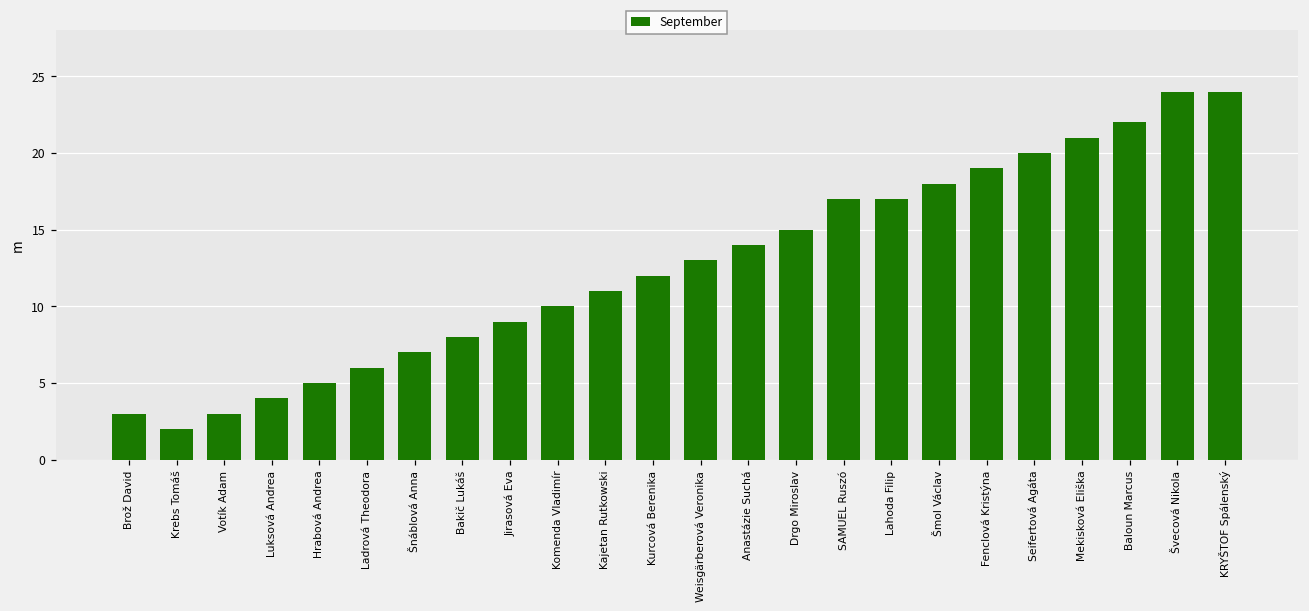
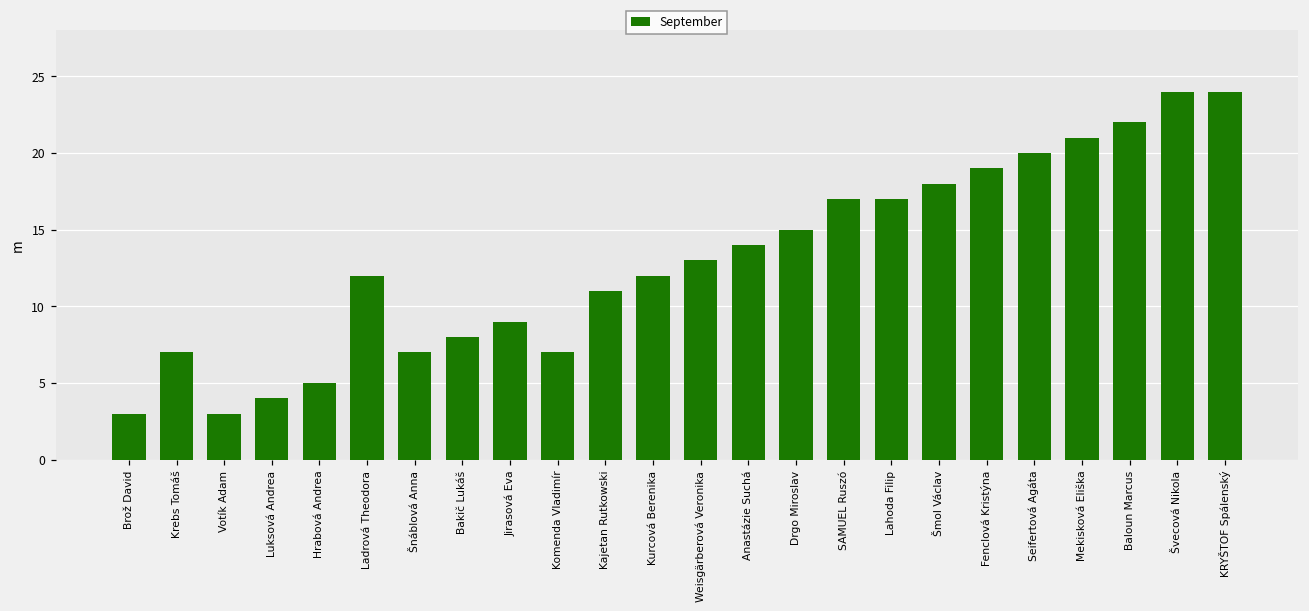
  {
    "Brož David": 3,
-   "Krebs Tomáš": 2,
+   "Krebs Tomáš": 7,
    "Votík Adam": 3,
    "Luksová Andrea": 4,
    "Hrabová Andrea": 5,
-   "Ladrová Theodora": 6,
+   "Ladrová Theodora": 12,
    "Šnáblová Anna": 7,
    "Bakič Lukáš": 8,
    "Jirasová Eva": 9,
-   "Komenda Vladimír": 10,
+   "Komenda Vladimír": 7,
    "Kajetan Rutkowski": 11,
    "Kurcová Berenika": 12,
    "Weisgärberová Veronika": 13,
    "Anastázie Suchá": 14,
    "Drgo Miroslav": 15,
    "SAMUEL Ruszó": 17,
    "Lahoda Filip": 17,
    "Šmol Václav": 18,
    "Fenclová Kristýna": 19,
    "Seifertová Agáta": 20,
    "Mekisková Eliška": 21,
    "Baloun Marcus": 22,
    "Švecová Nikola": 24,
    "KRYŠTOF Spálenský": 24
  }
